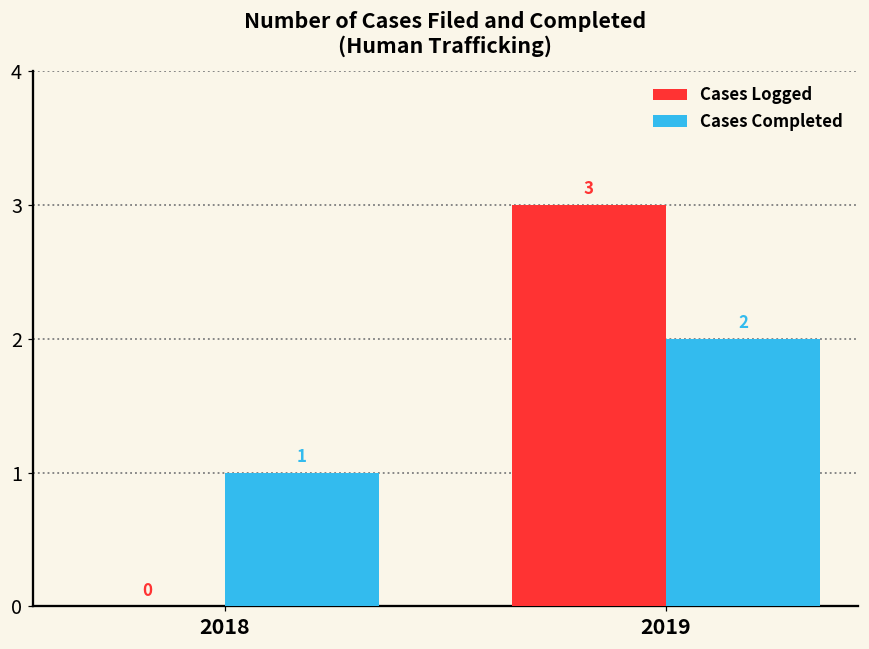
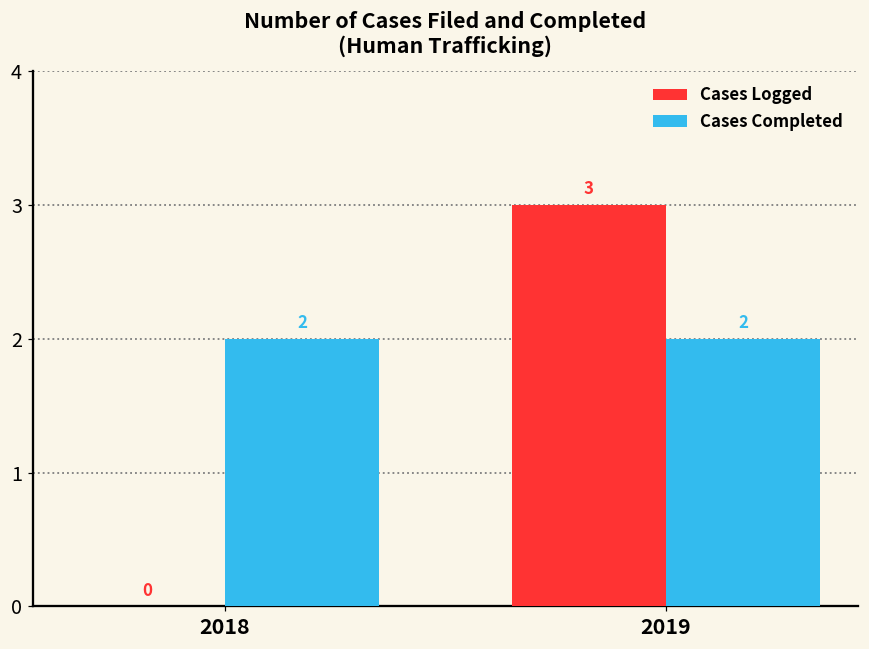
  {
    "Cases Logged": {
      "2018": 0,
      "2019": 3
    },
    "Cases Completed": {
-     "2018": 1,
+     "2018": 2,
      "2019": 2
    }
  }
